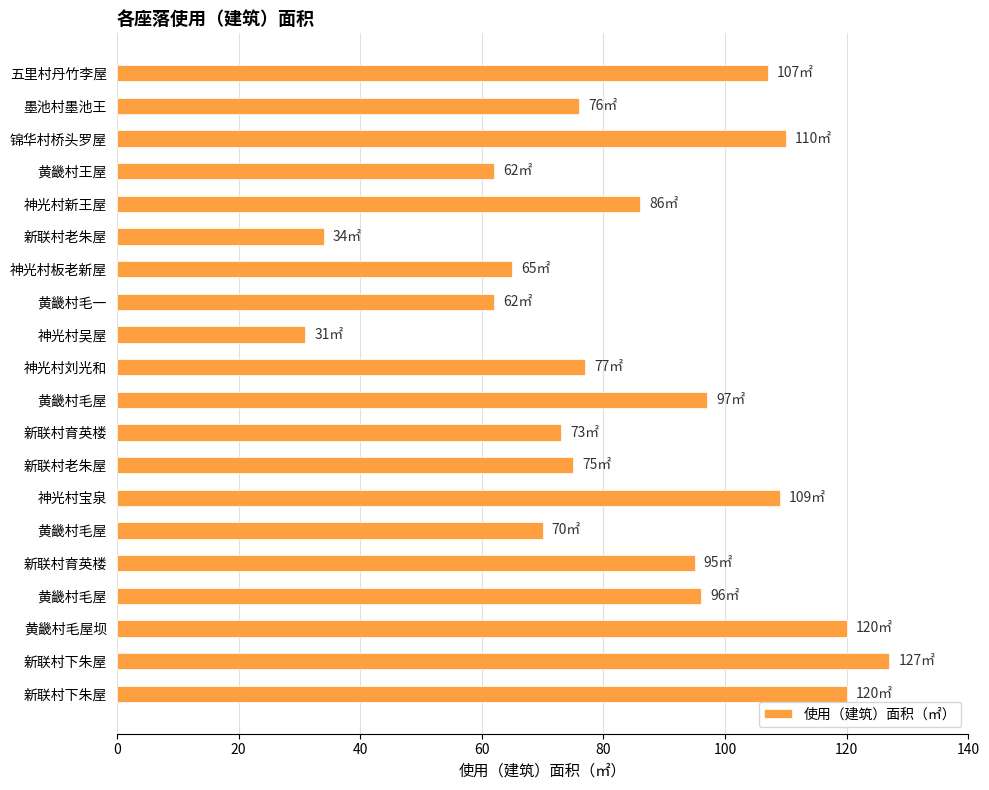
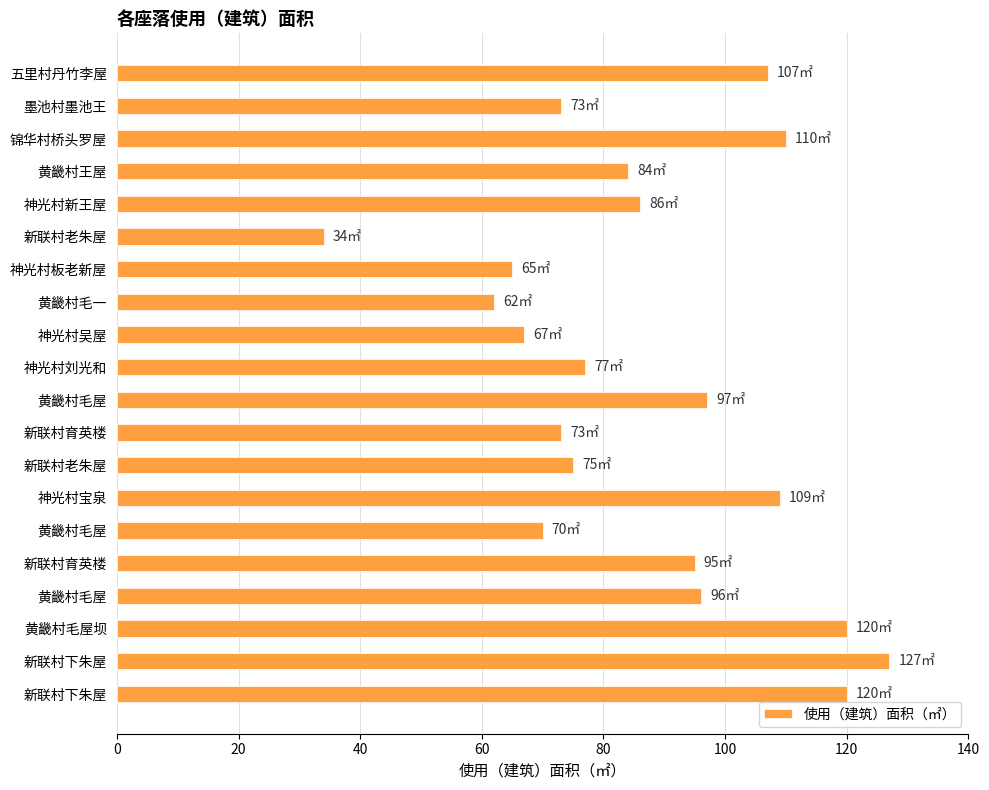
  {
    "五里村丹竹李屋": "107㎡",
-   "墨池村墨池王": "76㎡",
+   "墨池村墨池王": "73㎡",
    "锦华村桥头罗屋": "110㎡",
-   "黄畿村王屋": "62㎡",
+   "黄畿村王屋": "84㎡",
    "神光村新王屋": "86㎡",
    "神光村板老新屋": "65㎡",
    "黄畿村毛一": "62㎡",
-   "神光村吴屋": "31㎡",
+   "神光村吴屋": "67㎡",
    "神光村刘光和": "77㎡",
    "神光村宝泉": "109㎡",
    "黄畿村毛屋坝": "120㎡"
  }
